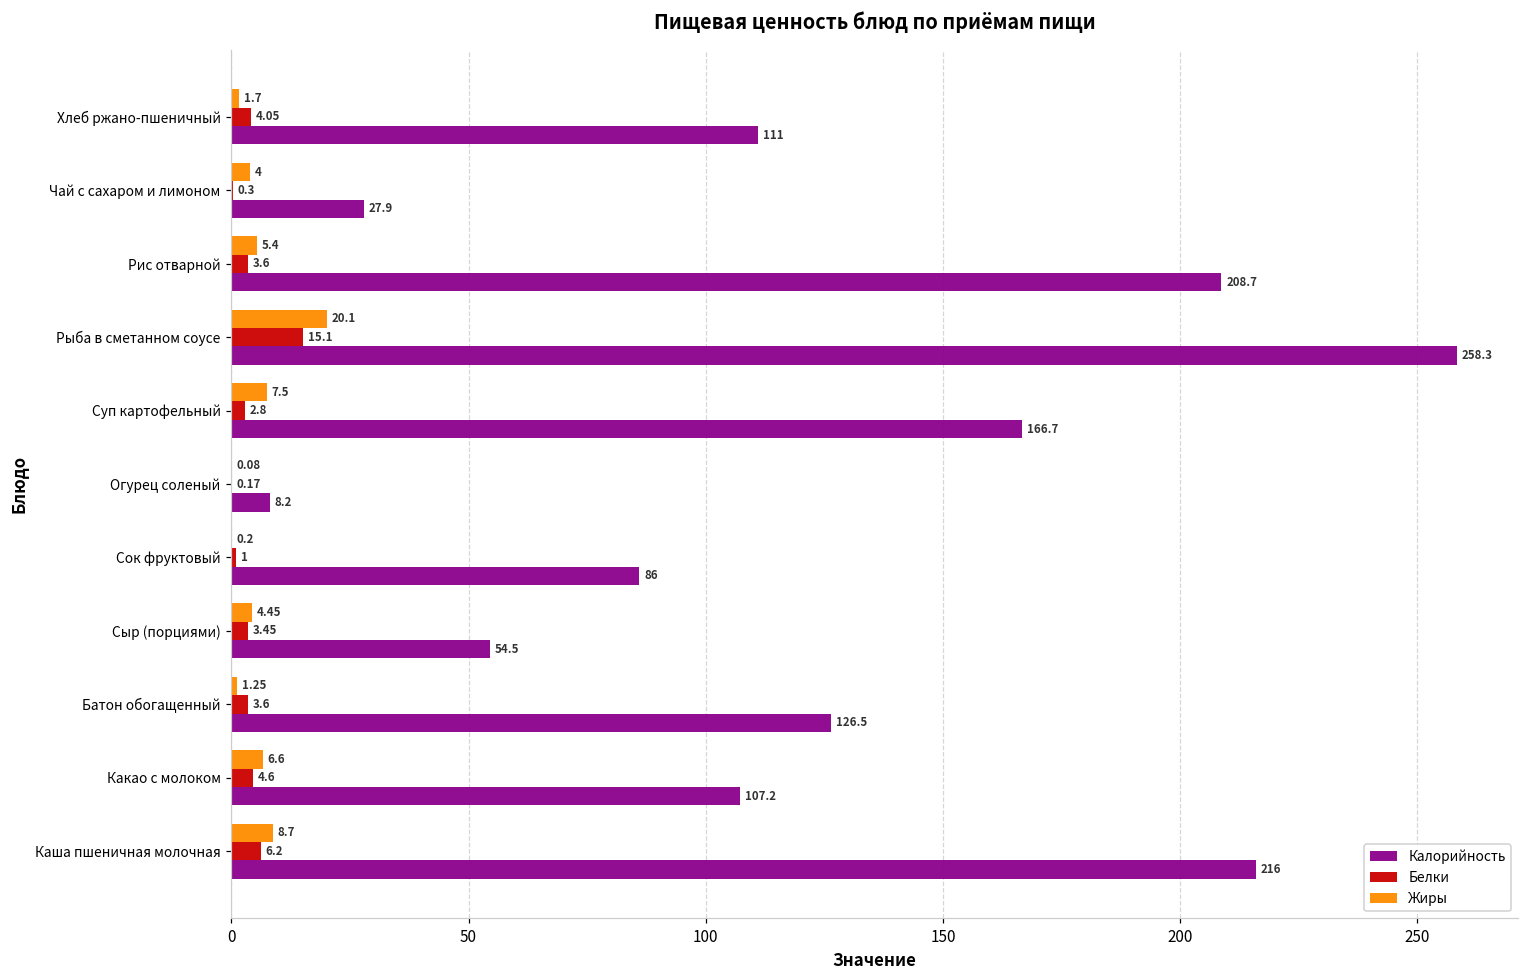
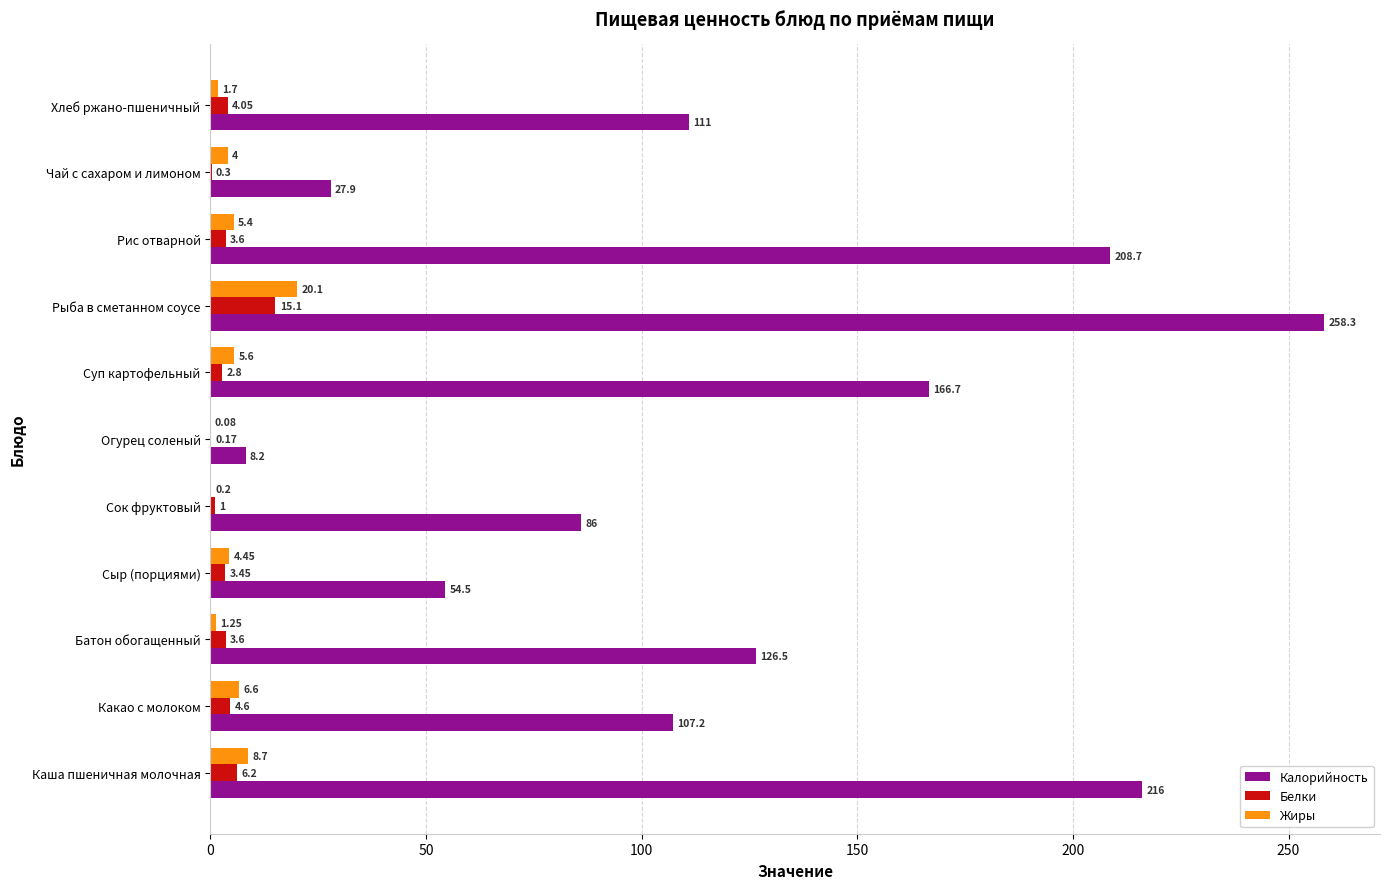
  {
    "Калорийность": {
      "Хлеб ржано-пшеничный": 111,
      "Чай с сахаром и лимоном": 27.9,
      "Рис отварной": 208.7,
      "Рыба в сметанном соусе": 258.3,
      "Суп картофельный": 166.7,
      "Огурец соленый": 8.2,
      "Сок фруктовый": 86,
      "Сыр (порциями)": 54.5,
      "Батон обогащенный": 126.5,
      "Какао с молоком": 107.2,
      "Каша пшеничная молочная": 216
    },
    "Белки": {
      "Хлеб ржано-пшеничный": 4.05,
      "Чай с сахаром и лимоном": 0.3,
      "Рис отварной": 3.6,
      "Рыба в сметанном соусе": 15.1,
      "Суп картофельный": 2.8,
      "Огурец соленый": 0.17,
      "Сок фруктовый": 1,
      "Сыр (порциями)": 3.45,
      "Батон обогащенный": 3.6,
      "Какао с молоком": 4.6,
      "Каша пшеничная молочная": 6.2
    },
    "Жиры": {
      "Хлеб ржано-пшеничный": 1.7,
      "Чай с сахаром и лимоном": 4,
      "Рис отварной": 5.4,
      "Рыба в сметанном соусе": 20.1,
-     "Суп картофельный": 7.5,
+     "Суп картофельный": 5.6,
      "Огурец соленый": 0.08,
      "Сок фруктовый": 0.2,
      "Сыр (порциями)": 4.45,
      "Батон обогащенный": 1.25,
      "Какао с молоком": 6.6,
      "Каша пшеничная молочная": 8.7
    }
  }
